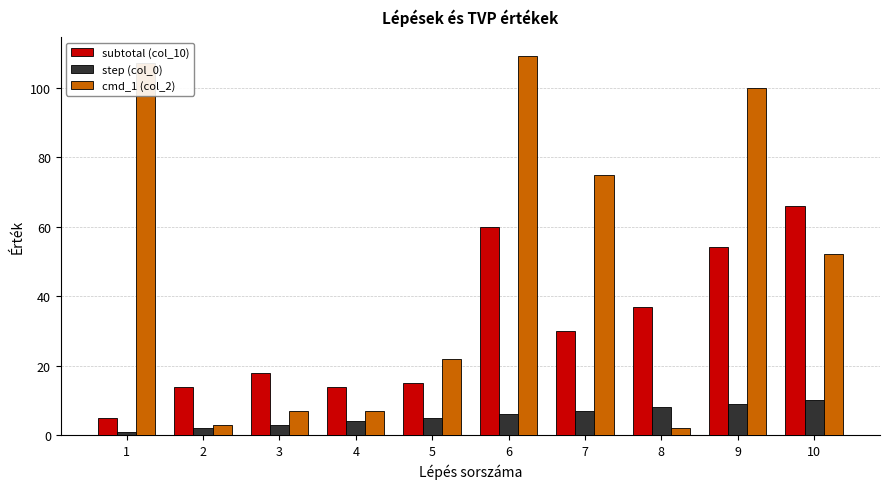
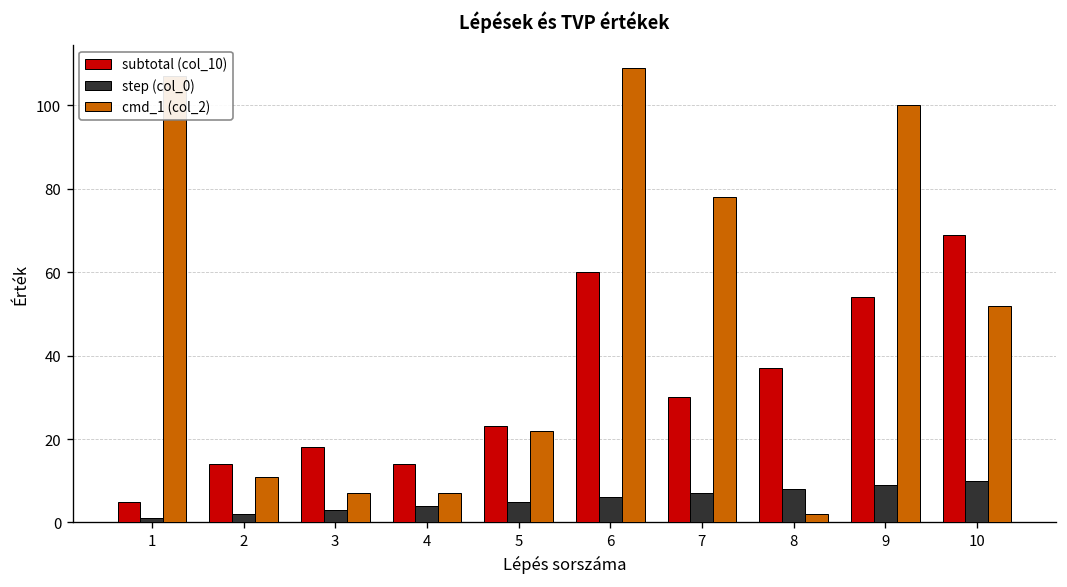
  {
    "subtotal (col_10)": {
      "1": 5,
      "2": 14,
      "3": 18,
      "4": 14,
-     "5": 15,
+     "5": 23,
      "6": 60,
      "7": 30,
      "8": 37,
      "9": 54,
-     "10": 66
+     "10": 69
    },
    "step (col_0)": {
      "1": 1,
      "2": 2,
      "3": 3,
      "4": 4,
      "5": 5,
      "6": 6,
      "7": 7,
      "8": 8,
      "9": 9,
      "10": 10
    },
    "cmd_1 (col_2)": {
-     "2": 3,
+     "2": 11,
      "3": 7,
      "4": 7,
      "5": 22,
      "6": 109,
-     "7": 75,
+     "7": 78,
      "8": 2,
      "9": 100,
      "10": 52
    }
  }
